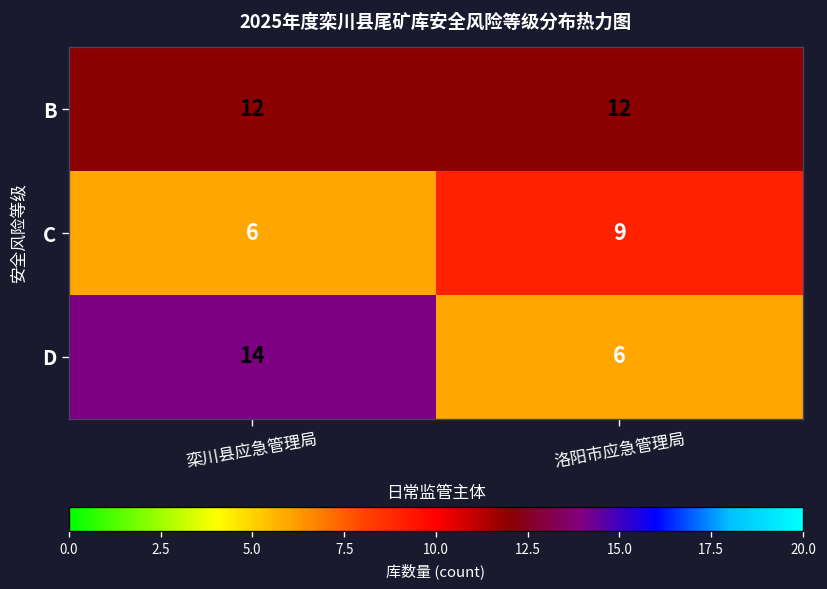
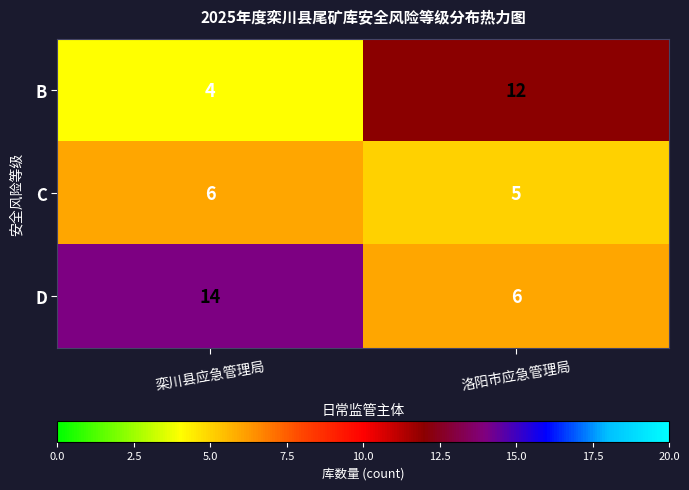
  {
    "B": {
-     "栾川县应急管理局": 12,
+     "栾川县应急管理局": 4,
      "洛阳市应急管理局": 12
    },
    "C": {
      "栾川县应急管理局": 6,
-     "洛阳市应急管理局": 9
+     "洛阳市应急管理局": 5
    },
    "D": {
      "栾川县应急管理局": 14,
      "洛阳市应急管理局": 6
    }
  }
